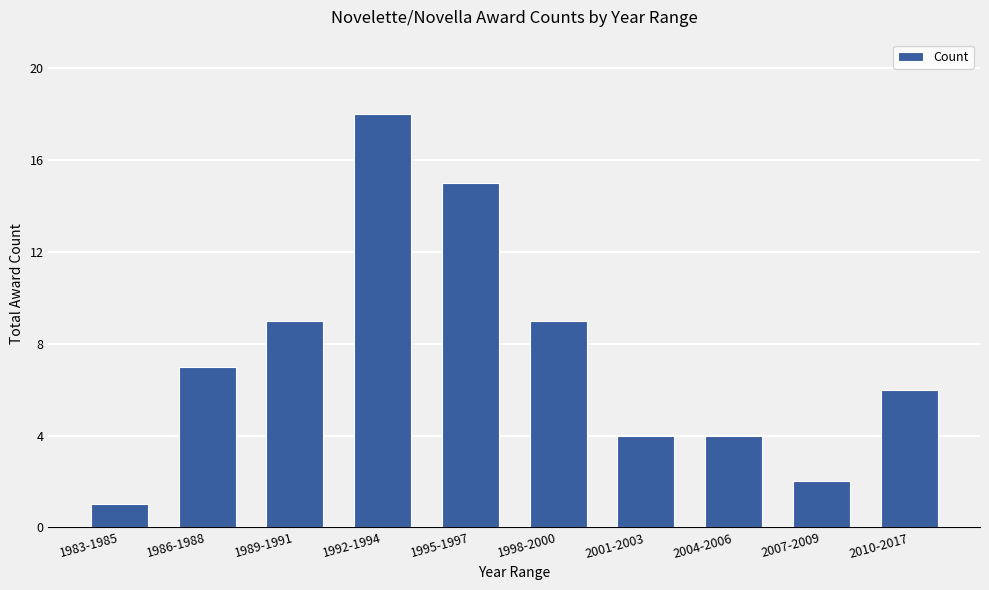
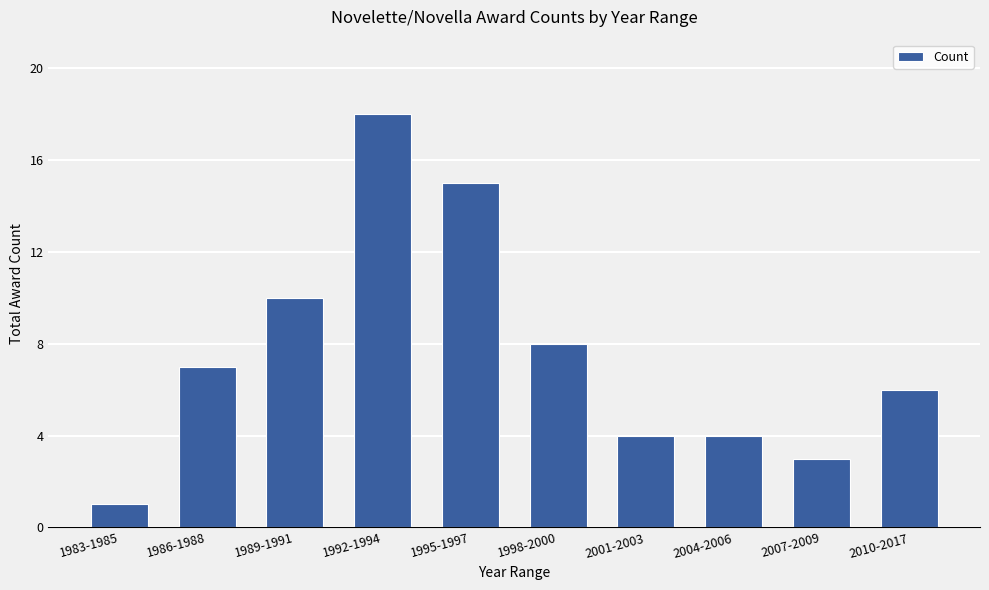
  {
    "1983-1985": 1,
    "1986-1988": 7,
-   "1989-1991": 9,
+   "1989-1991": 10,
    "1992-1994": 18,
    "1995-1997": 15,
-   "1998-2000": 9,
+   "1998-2000": 8,
    "2001-2003": 4,
    "2004-2006": 4,
-   "2007-2009": 2,
+   "2007-2009": 3,
    "2010-2017": 6
  }
